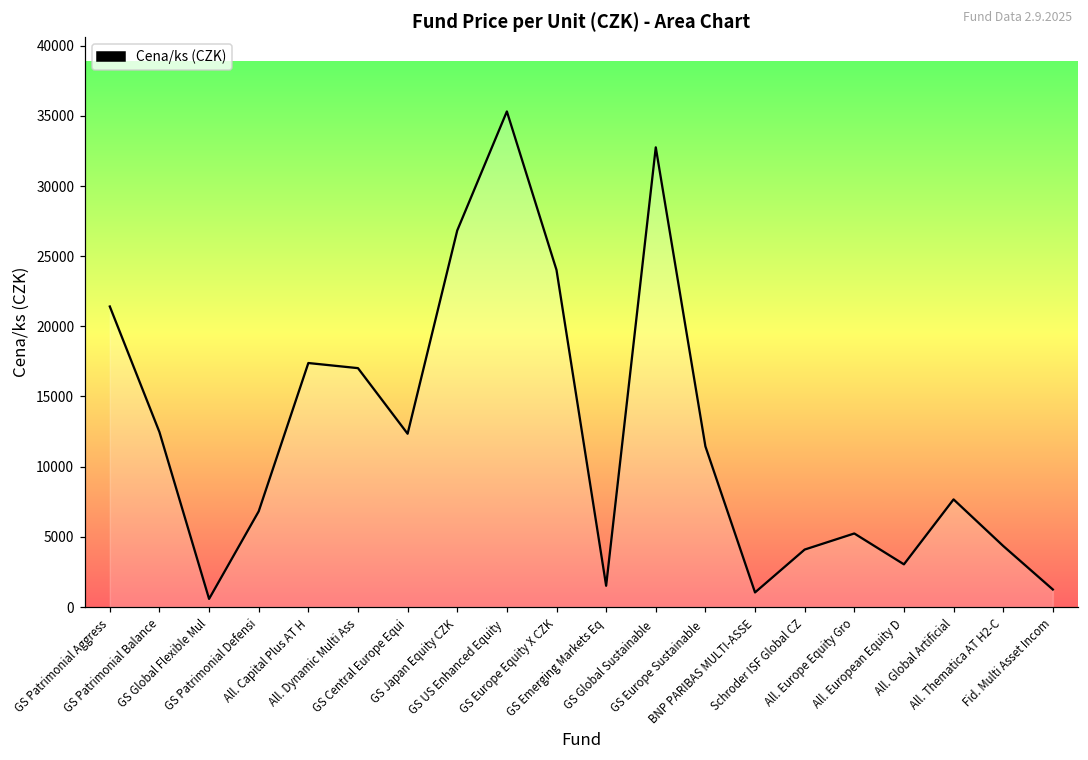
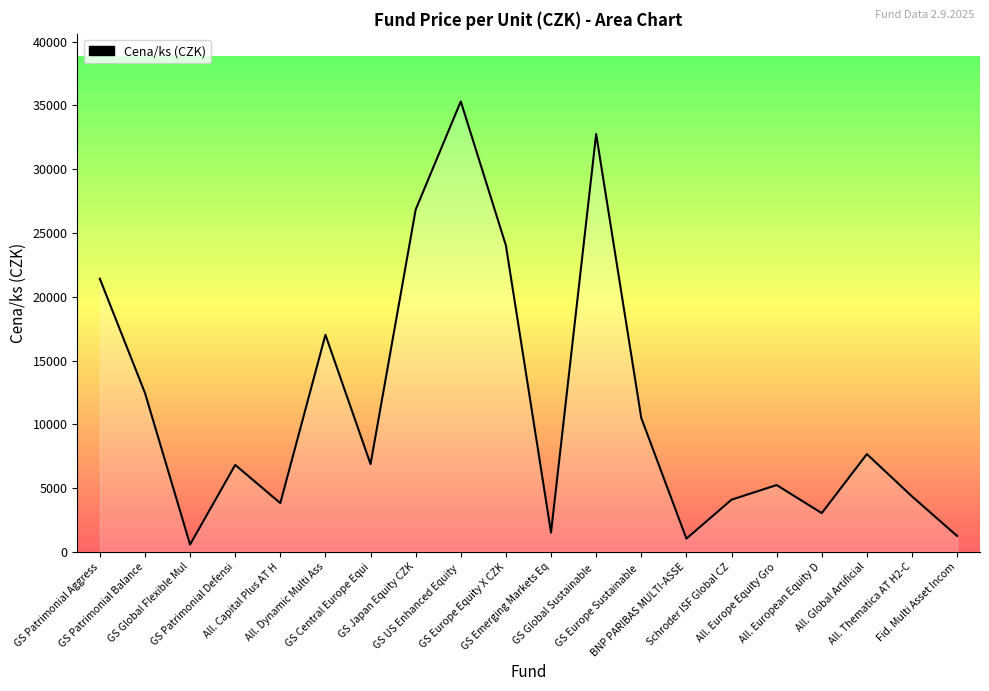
  {
    "GS Patrimonial Aggress": 21400,
    "GS Patrimonial Balance": 12500,
    "GS Global Flexible Mul": 600,
    "GS Patrimonial Defensi": 6800,
-   "All. Capital Plus AT H": 17400,
+   "All. Capital Plus AT H": 3800,
    "All. Dynamic Multi Ass": 17000,
-   "GS Central Europe Equi": 12300,
+   "GS Central Europe Equi": 6900,
    "GS Japan Equity CZK": 26800,
    "GS US Enhanced Equity": 35300,
    "GS Europe Equity X CZK": 24000,
    "GS Emerging Markets Eq": 1500,
    "GS Global Sustainable": 32800,
-   "GS Europe Sustainable": 11400,
+   "GS Europe Sustainable": 10500,
    "BNP PARIBAS MULTI-ASSE": 1000,
    "Schroder ISF Global CZ": 4100,
    "All. Europe Equity Gro": 5200,
    "All. European Equity D": 3000,
    "All. Global Artificial": 7700,
    "All. Thematica AT H2-C": 4300,
    "Fid. Multi Asset Incom": 1200
  }
